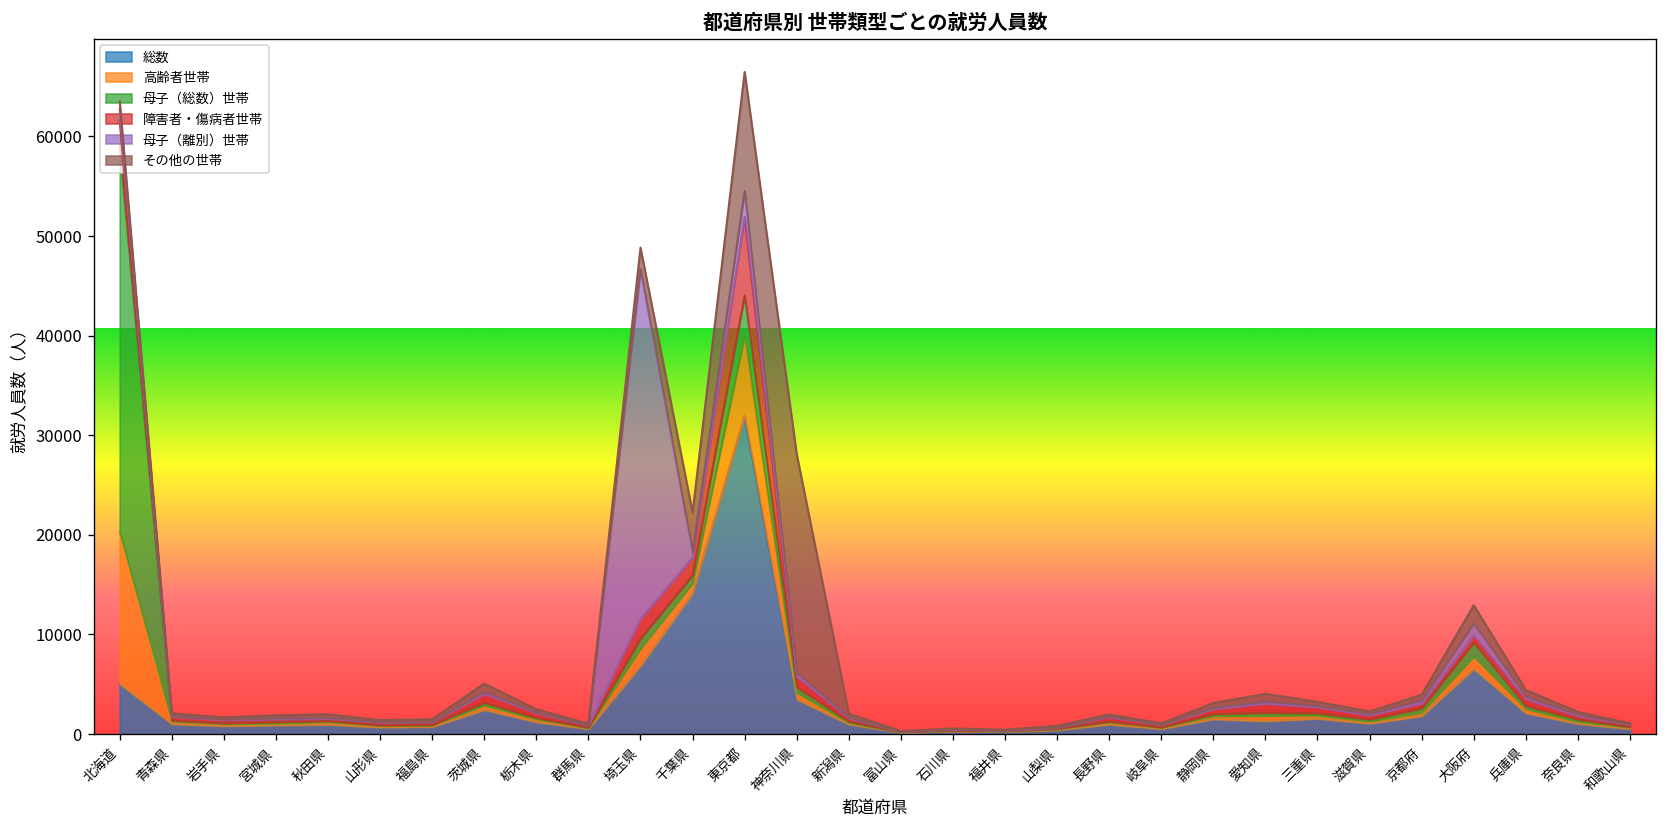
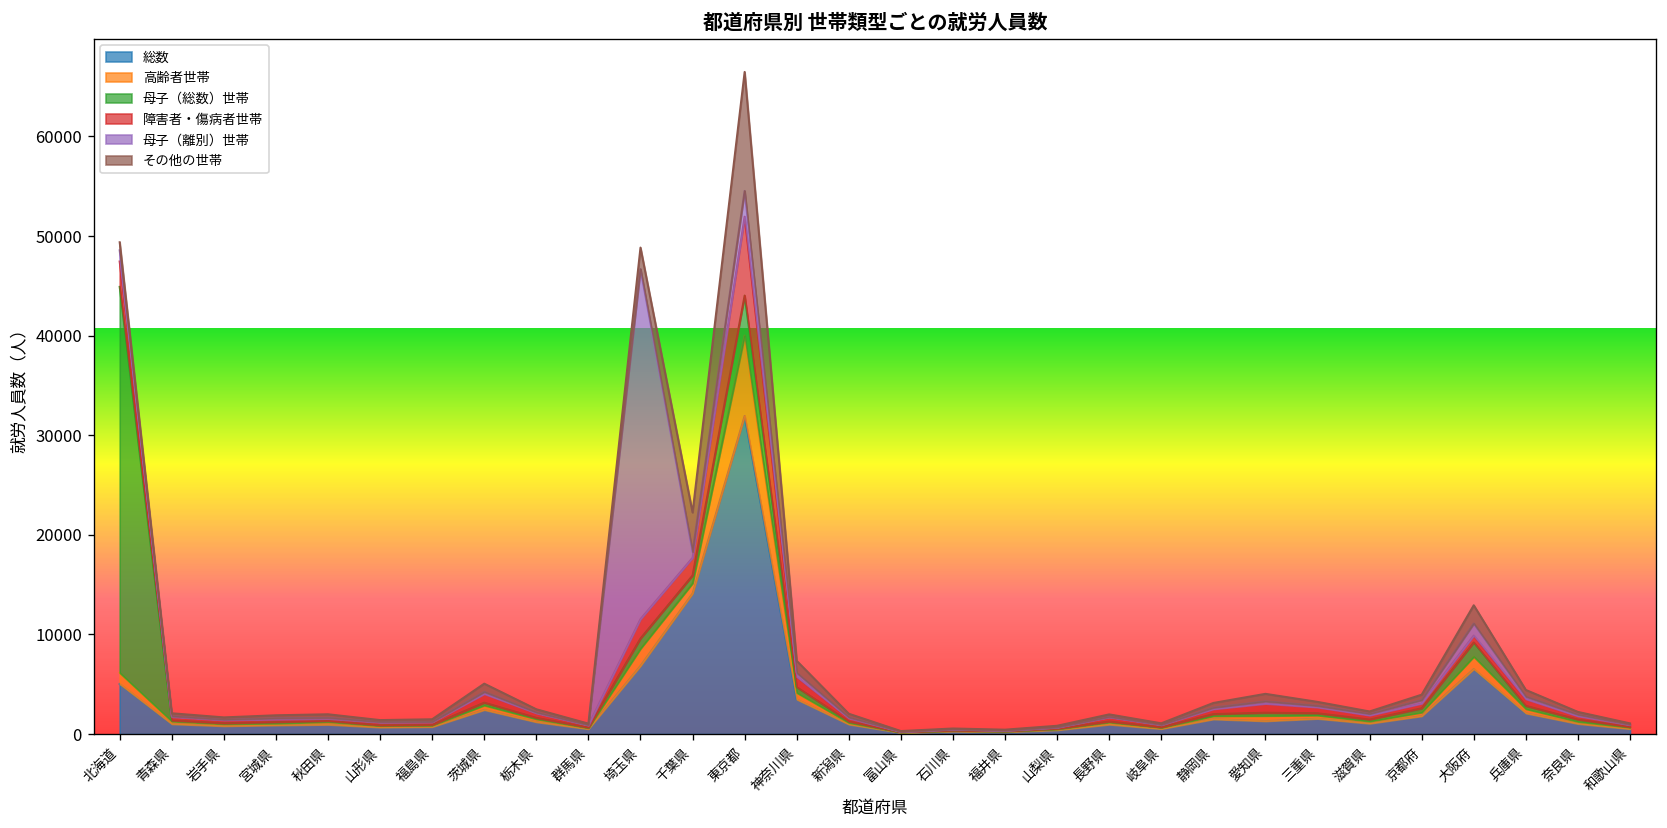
  {
    "総数": {
      "北海道": 5000,
      "茨城県": 2000,
      "埼玉県": 7000,
      "千葉県": 14000,
      "東京都": 32000,
      "神奈川県": 3000,
      "静岡県": 1000,
      "愛知県": 1000,
      "三重県": 2000,
      "京都府": 2000,
      "大阪府": 7000,
      "兵庫県": 2000
    },
    "高齢者世帯": {
-     "北海道": 15000,
+     "北海道": 1000,
      "埼玉県": 2000,
      "千葉県": 1000,
      "東京都": 8000,
      "神奈川県": 1000,
      "愛知県": 1000,
      "京都府": 0,
      "大阪府": 1000,
      "兵庫県": 0
    },
    "母子（総数）世帯": {
      "埼玉県": 1000,
      "千葉県": 1000,
      "東京都": 4000,
      "神奈川県": 1000,
      "愛知県": 0,
      "京都府": 0,
      "大阪府": 1000,
      "兵庫県": 0
    },
    "障害者・傷病者世帯": {
      "埼玉県": 2000,
      "千葉県": 2000,
      "東京都": 8000,
      "神奈川県": 1000,
      "京都府": 0,
      "大阪府": 1000
    },
    "母子（離別）世帯": {
      "埼玉県": 35000,
      "千葉県": 1000,
      "東京都": 3000,
      "神奈川県": 0,
      "京都府": 0,
      "大阪府": 1000
    },
    "その他の世帯": {
      "秋田県": 0,
      "茨城県": 1000,
      "栃木県": 0,
      "埼玉県": 2000,
      "千葉県": 4000,
      "東京都": 12000,
-     "神奈川県": 22000,
+     "神奈川県": 1000,
      "新潟県": 0,
      "静岡県": 0,
      "愛知県": 1000,
      "三重県": 0,
      "京都府": 1000,
      "大阪府": 2000,
      "兵庫県": 1000
    }
  }
